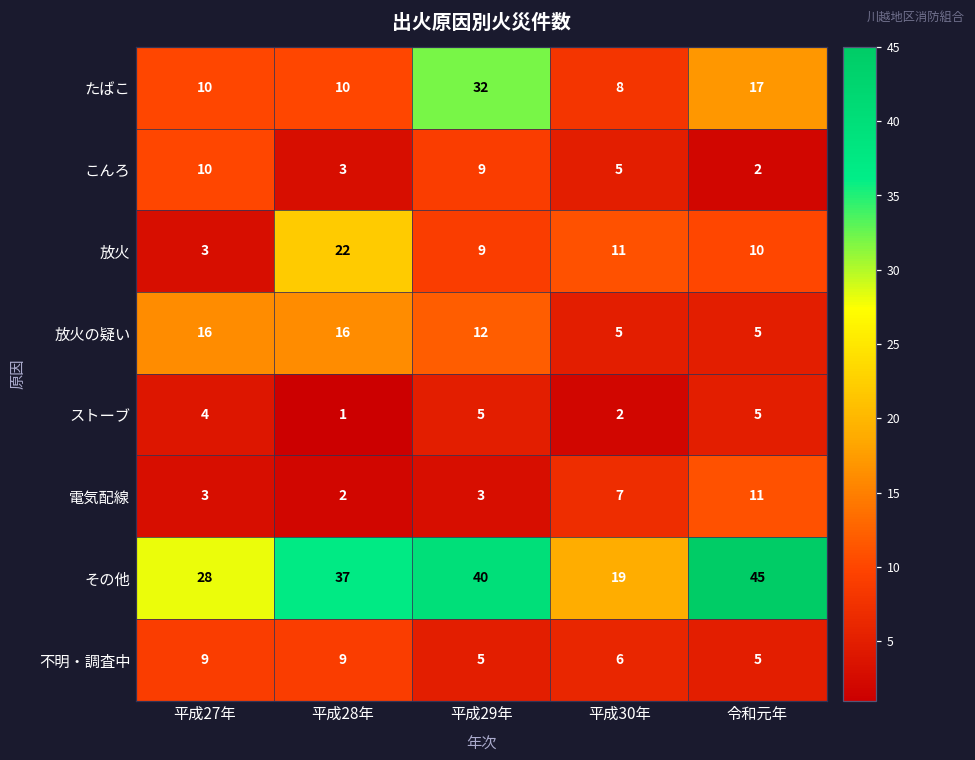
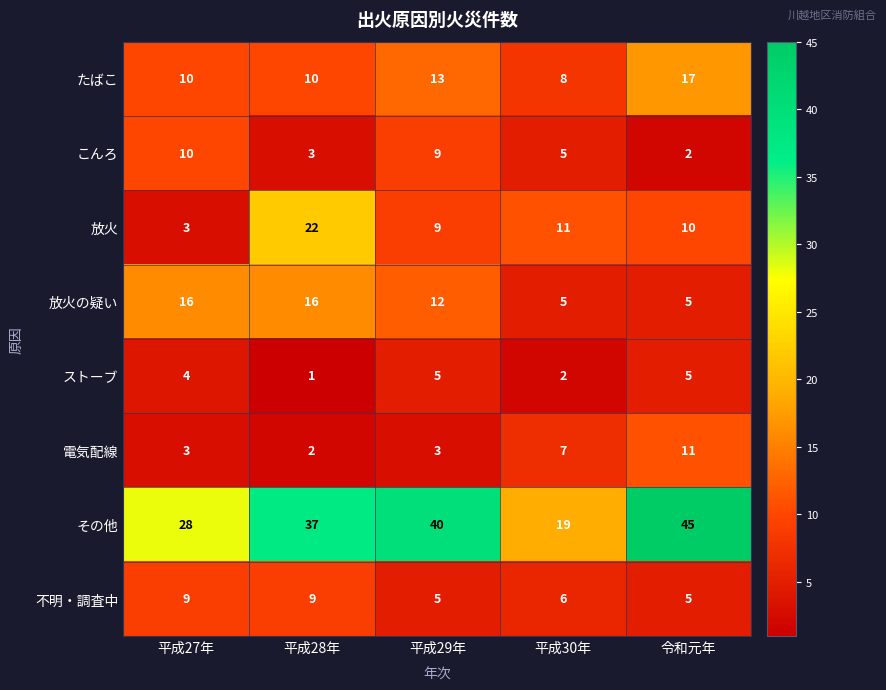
  {
    "たばこ": {
      "平成27年": 10,
      "平成28年": 10,
-     "平成29年": 32,
+     "平成29年": 13,
      "平成30年": 8,
      "令和元年": 17
    },
    "こんろ": {
      "平成27年": 10,
      "平成28年": 3,
      "平成29年": 9,
      "平成30年": 5,
      "令和元年": 2
    },
    "放火": {
      "平成27年": 3,
      "平成28年": 22,
      "平成29年": 9,
      "平成30年": 11,
      "令和元年": 10
    },
    "放火の疑い": {
      "平成27年": 16,
      "平成28年": 16,
      "平成29年": 12,
      "平成30年": 5,
      "令和元年": 5
    },
    "ストーブ": {
      "平成27年": 4,
      "平成28年": 1,
      "平成29年": 5,
      "平成30年": 2,
      "令和元年": 5
    },
    "電気配線": {
      "平成27年": 3,
      "平成28年": 2,
      "平成29年": 3,
      "平成30年": 7,
      "令和元年": 11
    },
    "その他": {
      "平成27年": 28,
      "平成28年": 37,
      "平成29年": 40,
      "平成30年": 19,
      "令和元年": 45
    },
    "不明・調査中": {
      "平成27年": 9,
      "平成28年": 9,
      "平成29年": 5,
      "平成30年": 6,
      "令和元年": 5
    }
  }
